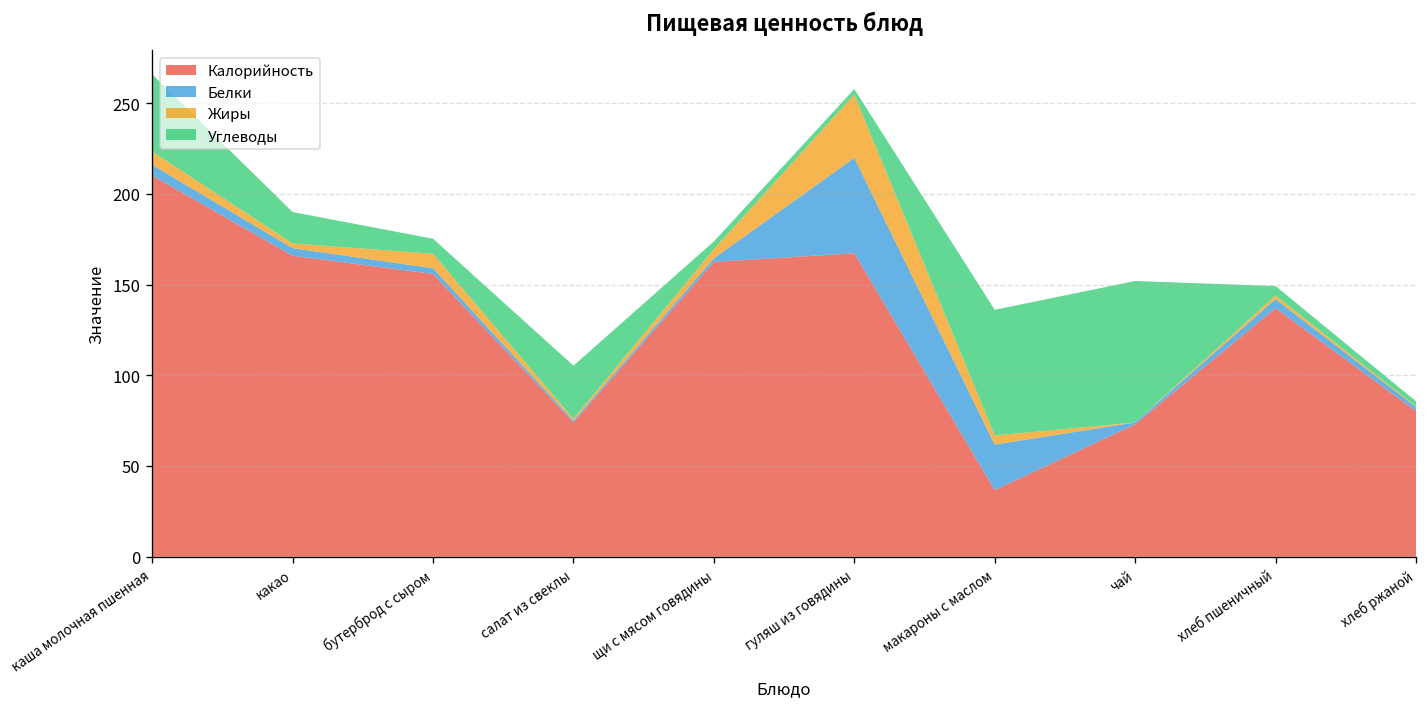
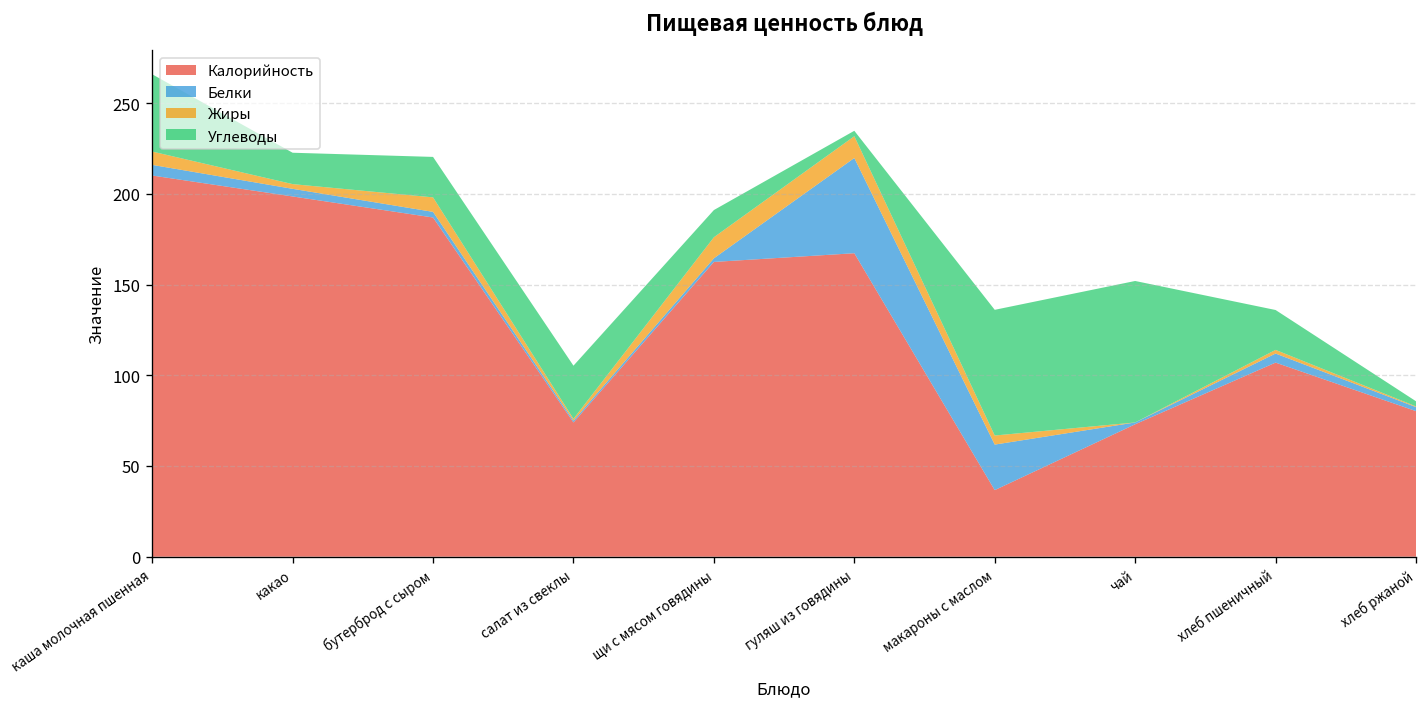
  {
    "Калорийность": {
      "каша молочная пшенная": 210,
-     "какао": 166,
-     "бутерброд с сыром": 156,
+     "какао": 199,
+     "бутерброд с сыром": 187,
      "щи с мясом говядины": 163,
      "гуляш из говядины": 167,
      "макароны с маслом": 37,
-     "хлеб пшеничный": 137,
+     "хлеб пшеничный": 107,
      "хлеб ржаной": 80
    },
    "Белки": {
      "каша молочная пшенная": 6,
      "какао": 4,
      "бутерброд с сыром": 3,
      "щи с мясом говядины": 2,
      "гуляш из говядины": 53,
      "макароны с маслом": 25,
      "хлеб пшеничный": 5
    },
    "Жиры": {
      "каша молочная пшенная": 7,
      "какао": 3,
      "бутерброд с сыром": 8,
-     "щи с мясом говядины": 5,
-     "гуляш из говядины": 35,
+     "щи с мясом говядины": 12,
+     "гуляш из говядины": 12,
      "макароны с маслом": 5,
      "хлеб пшеничный": 2
    },
    "Углеводы": {
      "каша молочная пшенная": 43,
-     "бутерброд с сыром": 8,
+     "бутерброд с сыром": 22,
      "салат из свеклы": 29,
-     "щи с мясом говядины": 4,
+     "щи с мясом говядины": 15,
      "гуляш из говядины": 3,
      "макароны с маслом": 69,
      "чай": 78,
-     "хлеб пшеничный": 5,
+     "хлеб пшеничный": 22,
      "хлеб ржаной": 3
    }
  }
